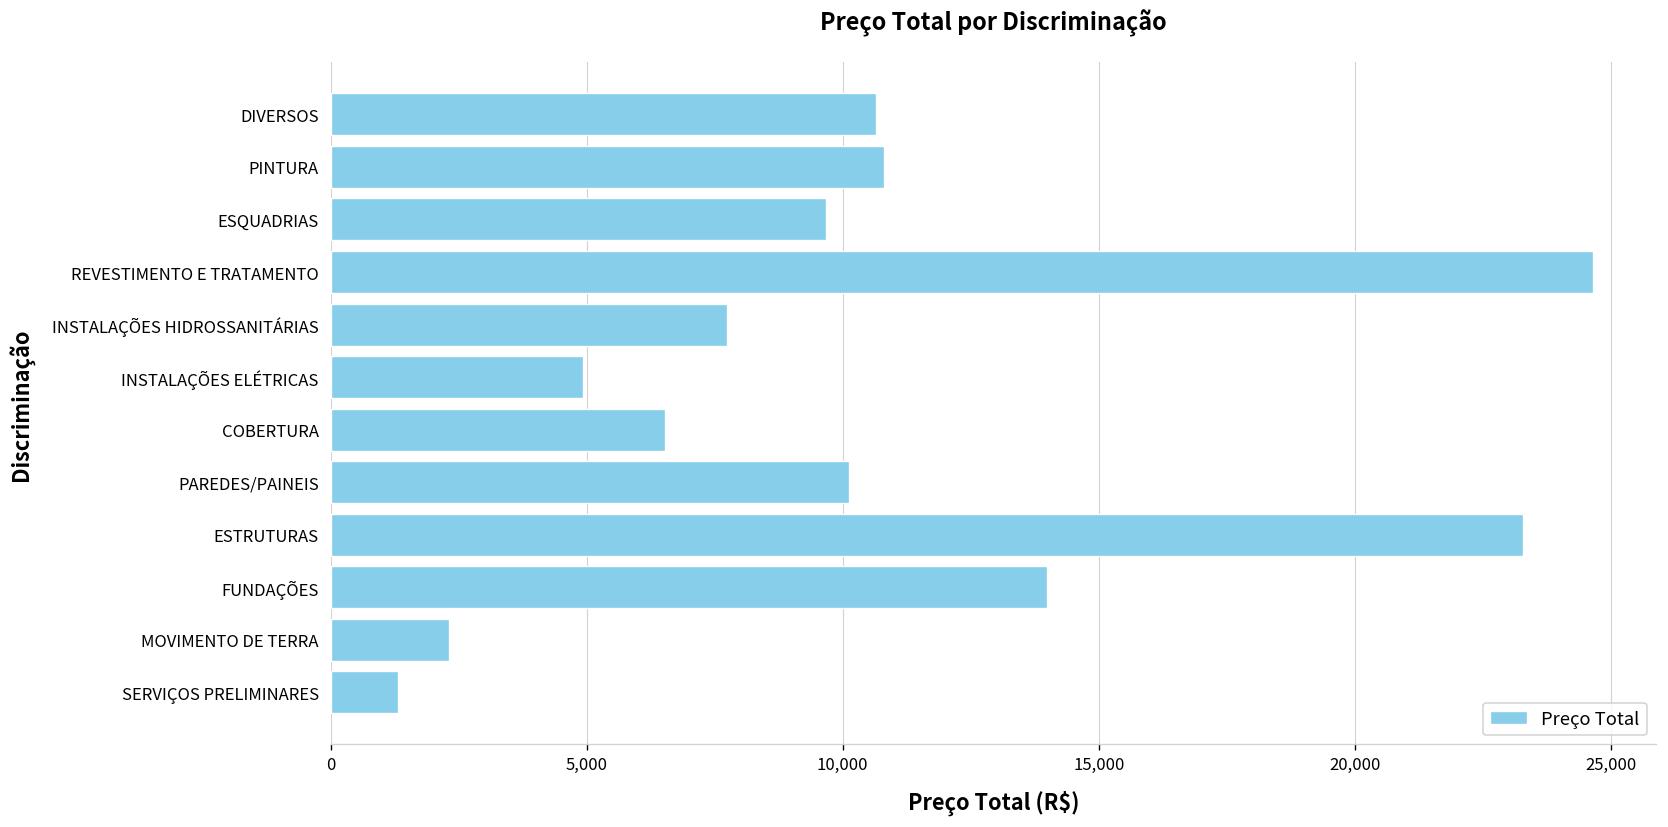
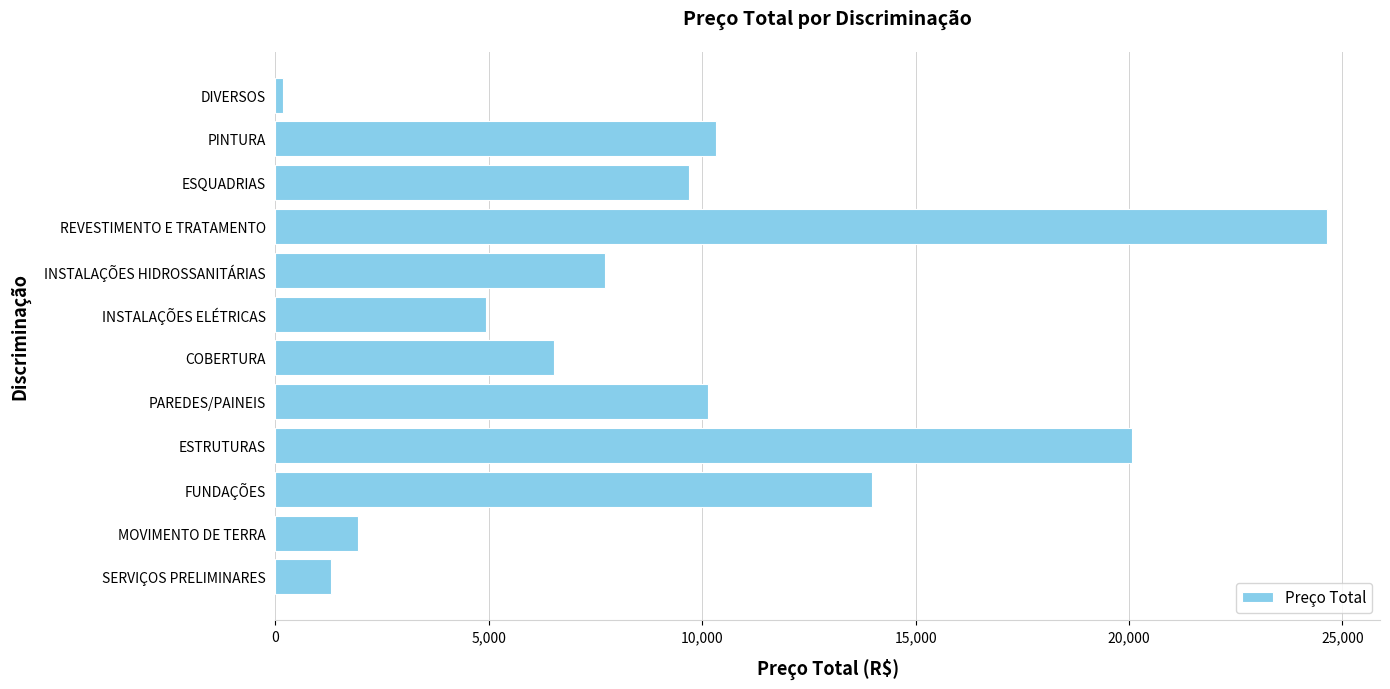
  {
-   "DIVERSOS": "10,600",
-   "PINTURA": "10,800",
+   "DIVERSOS": "200",
+   "PINTURA": "10,300",
    "ESQUADRIAS": "9,700",
    "REVESTIMENTO E TRATAMENTO": "24,600",
    "INSTALAÇÕES HIDROSSANITÁRIAS": "7,700",
    "INSTALAÇÕES ELÉTRICAS": "4,900",
    "COBERTURA": "6,500",
    "PAREDES/PAINEIS": "10,100",
-   "ESTRUTURAS": "23,300",
+   "ESTRUTURAS": "20,100",
    "FUNDAÇÕES": "14,000",
-   "MOVIMENTO DE TERRA": "2,300",
+   "MOVIMENTO DE TERRA": "1,900",
    "SERVIÇOS PRELIMINARES": "1,300"
  }
